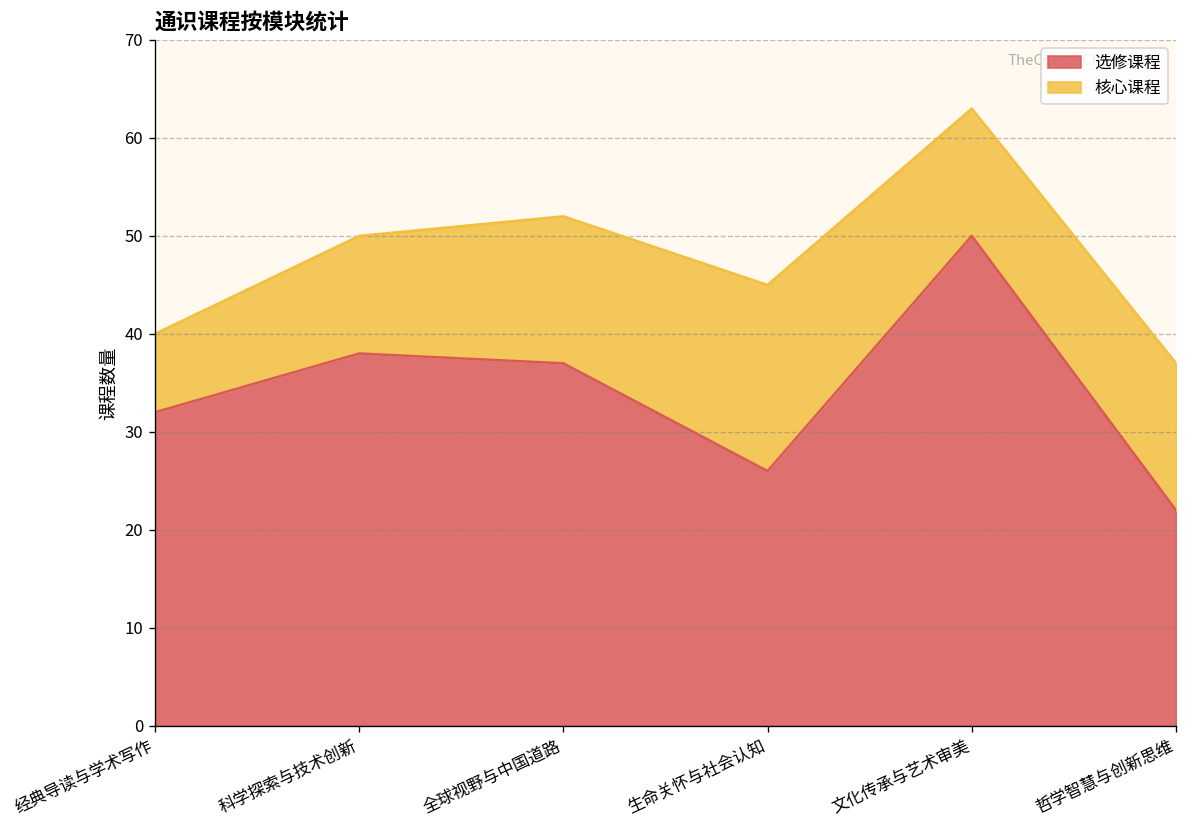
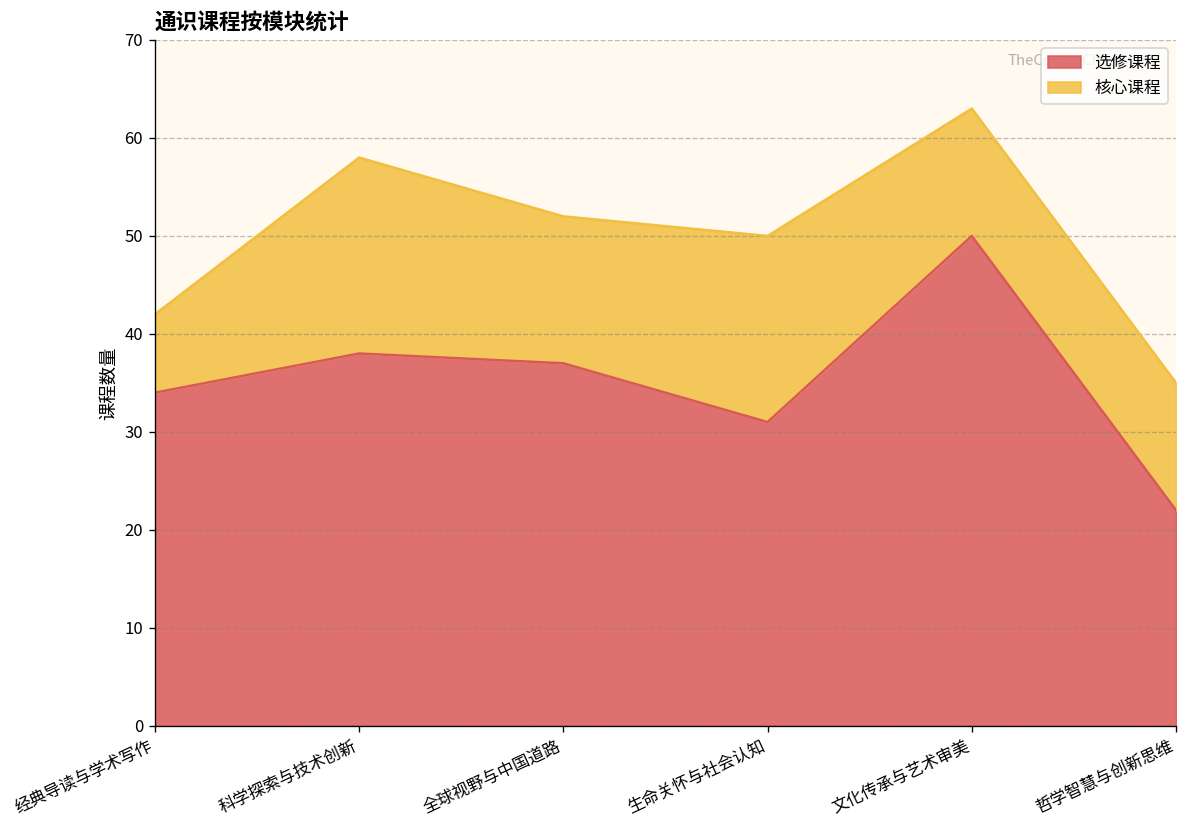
  {
    "选修课程": {
-     "经典导读与学术写作": 32,
+     "经典导读与学术写作": 34,
      "科学探索与技术创新": 38,
      "全球视野与中国道路": 37,
-     "生命关怀与社会认知": 26,
+     "生命关怀与社会认知": 31,
      "文化传承与艺术审美": 50,
      "哲学智慧与创新思维": 22
    },
    "核心课程": {
      "经典导读与学术写作": 8,
-     "科学探索与技术创新": 12,
+     "科学探索与技术创新": 20,
      "全球视野与中国道路": 15,
      "生命关怀与社会认知": 19,
      "文化传承与艺术审美": 13,
-     "哲学智慧与创新思维": 15
+     "哲学智慧与创新思维": 13
    }
  }
